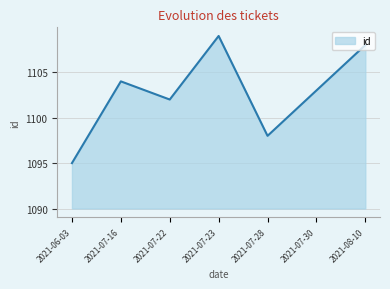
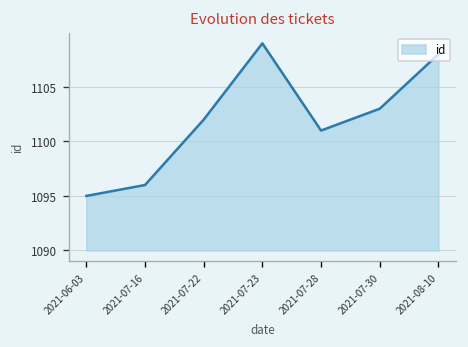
  {
    "2021-06-03": 1095,
-   "2021-07-16": 1104,
+   "2021-07-16": 1096,
    "2021-07-22": 1102,
    "2021-07-23": 1109,
-   "2021-07-28": 1098,
+   "2021-07-28": 1101,
    "2021-07-30": 1103
  }
